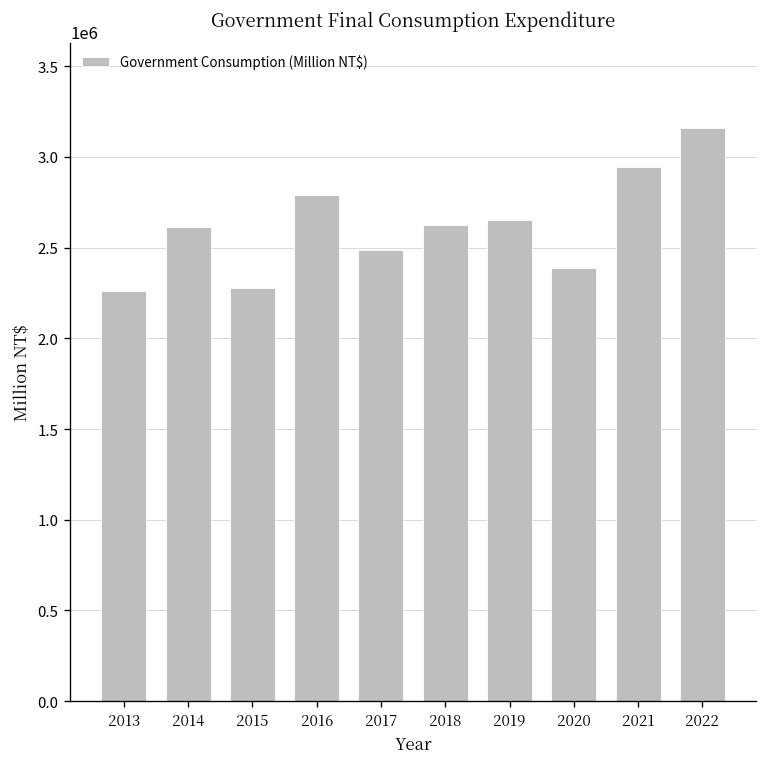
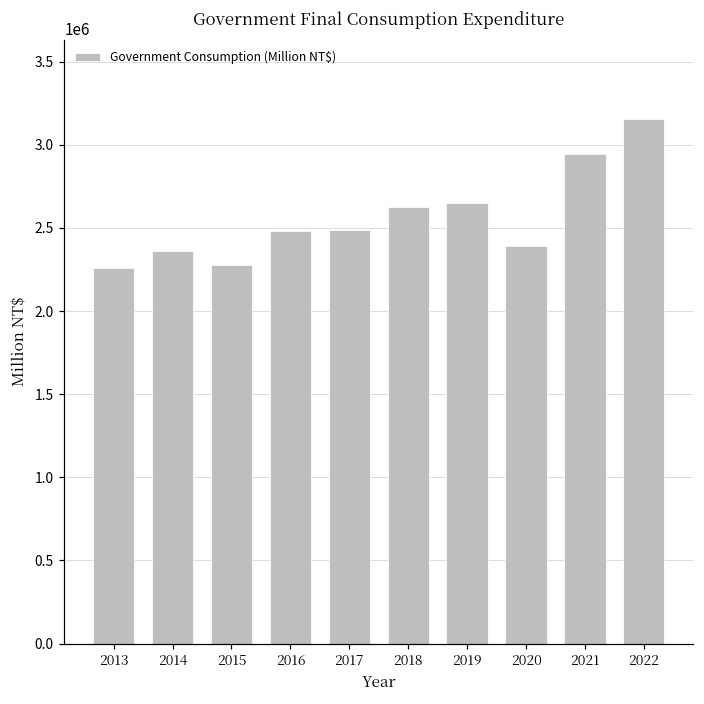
  {
    "2013": 2260000,
-   "2014": 2610000,
+   "2014": 2360000,
    "2015": 2280000,
-   "2016": 2790000,
+   "2016": 2480000,
    "2017": 2490000,
    "2018": 2620000,
    "2019": 2650000,
    "2020": 2390000,
    "2021": 2940000,
    "2022": 3160000
  }
